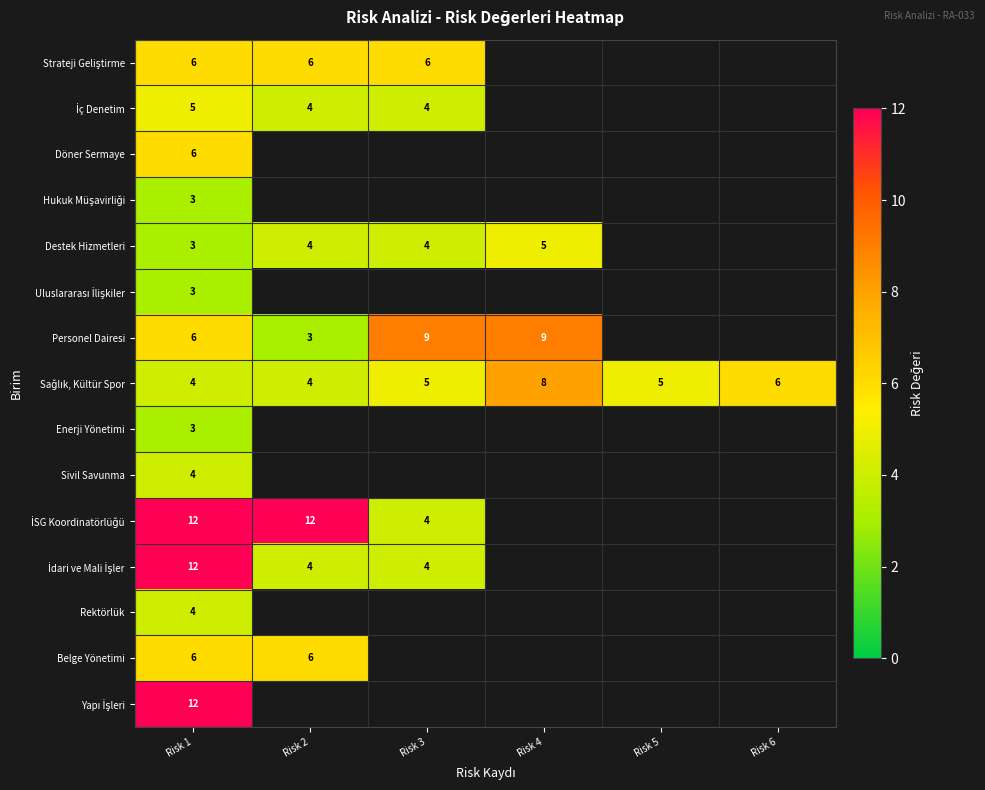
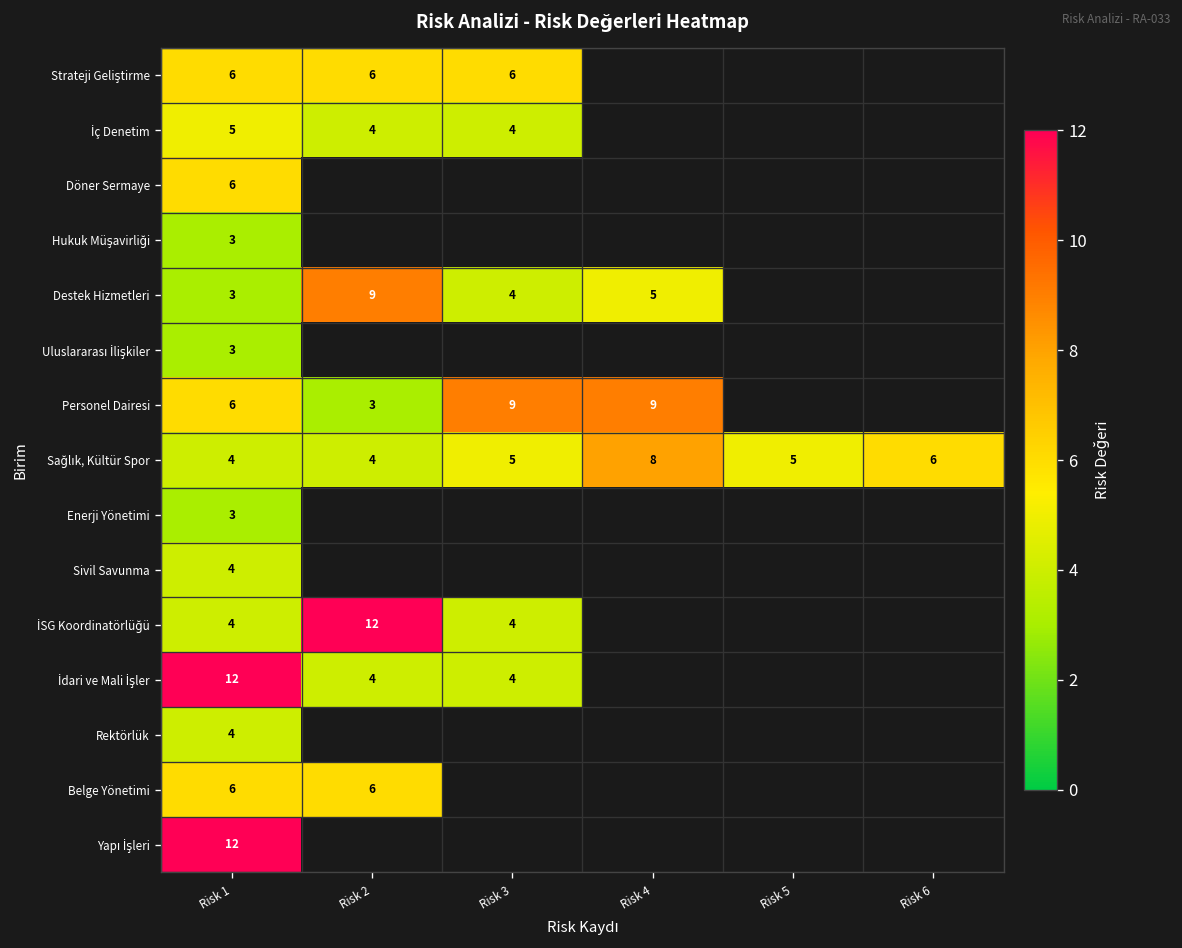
  {
    "Strateji Geliştirme": {
      "Risk 1": 6,
      "Risk 2": 6,
      "Risk 3": 6
    },
    "İç Denetim": {
      "Risk 1": 5,
      "Risk 2": 4,
      "Risk 3": 4
    },
    "Döner Sermaye": {
      "Risk 1": 6
    },
    "Hukuk Müşavirliği": {
      "Risk 1": 3
    },
    "Destek Hizmetleri": {
      "Risk 1": 3,
-     "Risk 2": 4,
+     "Risk 2": 9,
      "Risk 3": 4,
      "Risk 4": 5
    },
    "Uluslararası İlişkiler": {
      "Risk 1": 3
    },
    "Personel Dairesi": {
      "Risk 1": 6,
      "Risk 2": 3,
      "Risk 3": 9,
      "Risk 4": 9
    },
    "Sağlık, Kültür Spor": {
      "Risk 1": 4,
      "Risk 2": 4,
      "Risk 3": 5,
      "Risk 4": 8,
      "Risk 5": 5,
      "Risk 6": 6
    },
    "Enerji Yönetimi": {
      "Risk 1": 3
    },
    "Sivil Savunma": {
      "Risk 1": 4
    },
    "İSG Koordinatörlüğü": {
-     "Risk 1": 12,
+     "Risk 1": 4,
      "Risk 2": 12,
      "Risk 3": 4
    },
    "İdari ve Mali İşler": {
      "Risk 1": 12,
      "Risk 2": 4,
      "Risk 3": 4
    },
    "Rektörlük": {
      "Risk 1": 4
    },
    "Belge Yönetimi": {
      "Risk 1": 6,
      "Risk 2": 6
    },
    "Yapı İşleri": {
      "Risk 1": 12
    }
  }
